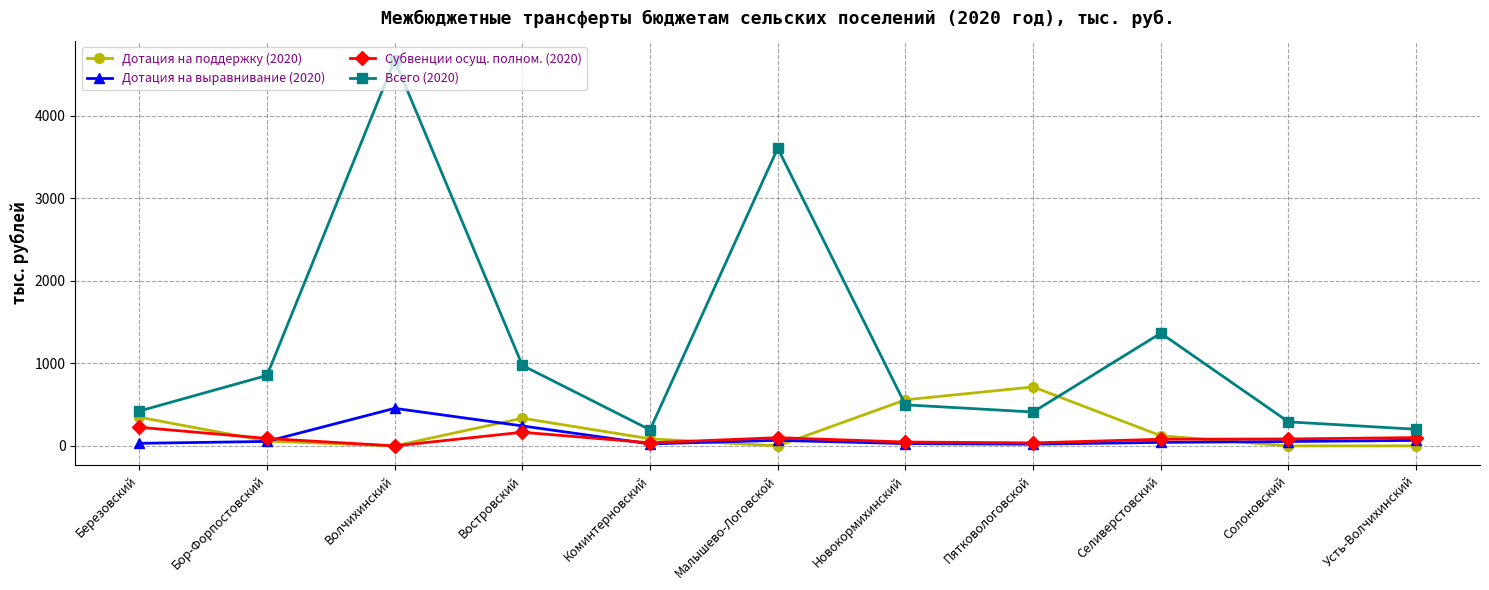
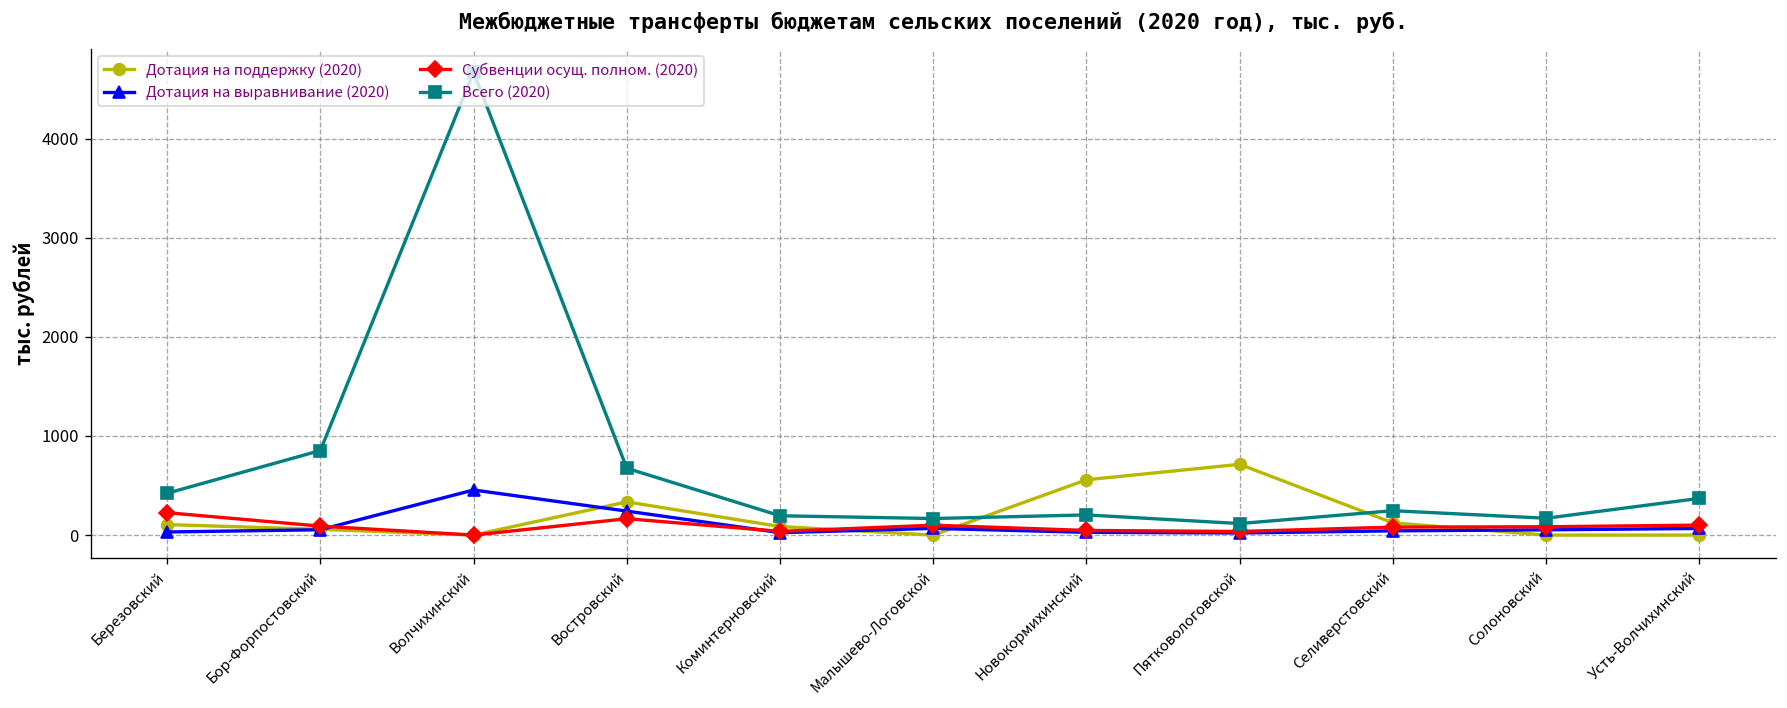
  {
    "Дотация на поддержку (2020)": {
-     "Березовский": 300,
+     "Березовский": 100,
      "Востровский": 300,
      "Коминтерновский": 100,
      "Малышево-Логовской": 0,
      "Новокормихинский": 600,
      "Пятковологовской": 700,
      "Селиверстовский": 100,
      "Солоновский": 0,
      "Усть-Волчихинский": 0
    },
    "Дотация на выравнивание (2020)": {
      "Березовский": 0,
      "Волчихинский": 500,
      "Востровский": 200,
      "Малышево-Логовской": 100,
      "Селиверстовский": 0,
      "Усть-Волчихинский": 100
    },
    "Субвенции осущ. полном. (2020)": {
      "Березовский": 200,
      "Бор-Форпостовский": 100,
      "Востровский": 200,
      "Малышево-Логовской": 100,
      "Селиверстовский": 100,
      "Усть-Волчихинский": 100
    },
    "Всего (2020)": {
      "Березовский": 400,
      "Бор-Форпостовский": 900,
-     "Востровский": 1000,
+     "Востровский": 700,
      "Коминтерновский": 200,
-     "Малышево-Логовской": 3600,
-     "Новокормихинский": 500,
-     "Пятковологовской": 400,
-     "Селиверстовский": 1400,
-     "Солоновский": 300,
-     "Усть-Волчихинский": 200
+     "Малышево-Логовской": 200,
+     "Новокормихинский": 200,
+     "Пятковологовской": 100,
+     "Селиверстовский": 200,
+     "Солоновский": 200,
+     "Усть-Волчихинский": 400
    }
  }
